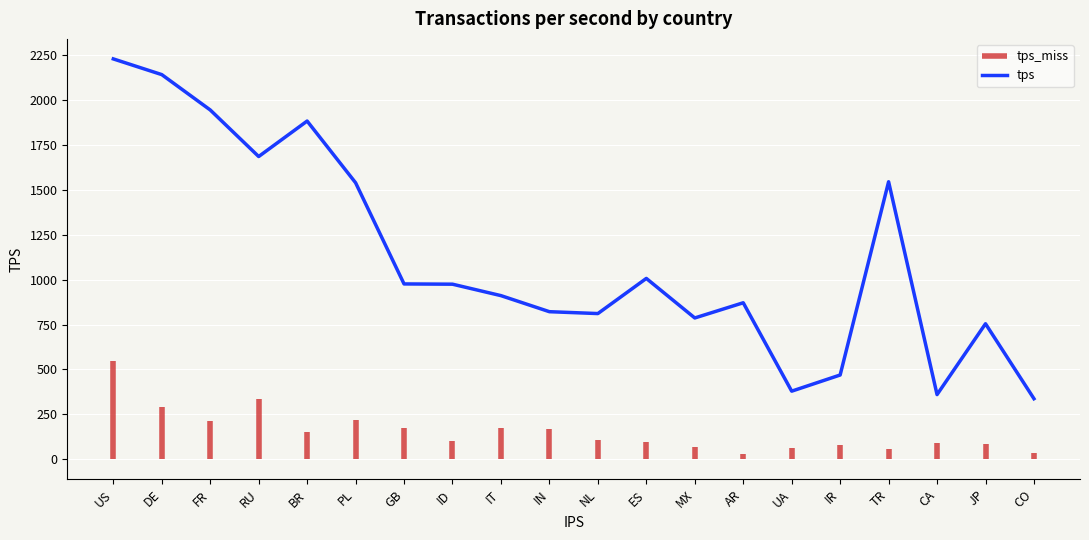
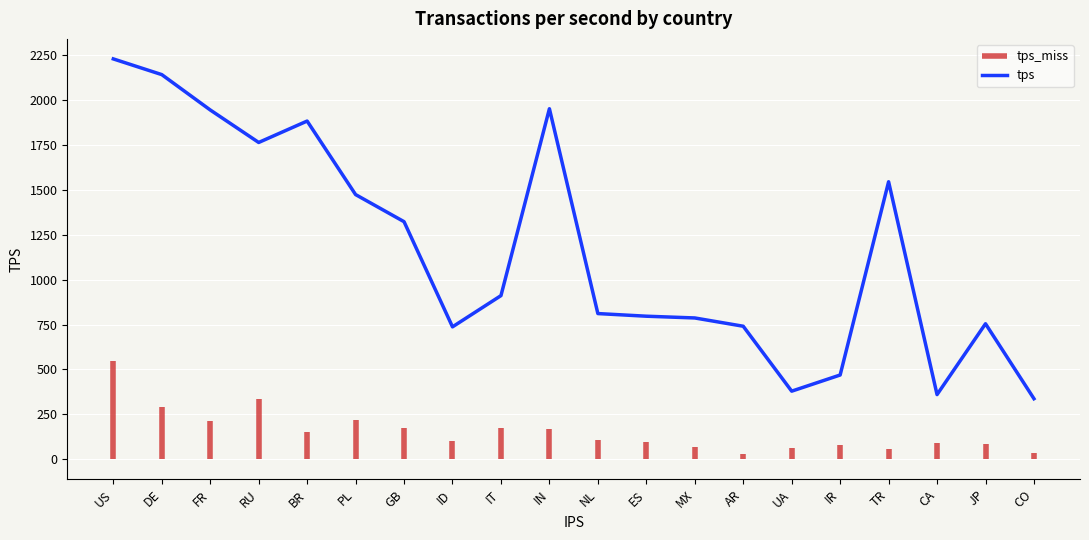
  {
    "US": 2230,
    "DE": 2140,
    "FR": 1940,
-   "RU": 1680,
+   "RU": 1760,
    "BR": 1880,
-   "PL": 1540,
-   "GB": 980,
-   "ID": 970,
+   "PL": 1470,
+   "GB": 1320,
+   "ID": 740,
    "IT": 910,
-   "IN": 820,
+   "IN": 1950,
    "NL": 810,
-   "ES": 1010,
+   "ES": 800,
    "MX": 790,
-   "AR": 870,
+   "AR": 740,
    "UA": 380,
    "IR": 470,
    "TR": 1540,
    "CA": 360,
    "JP": 750,
    "CO": 340
  }
